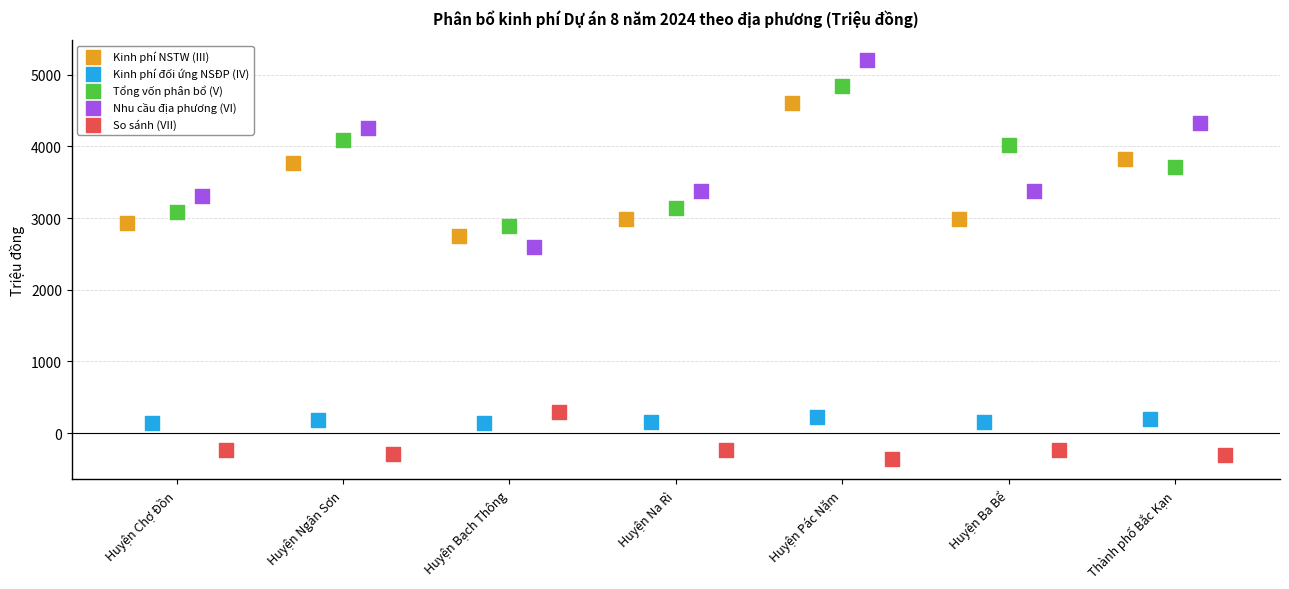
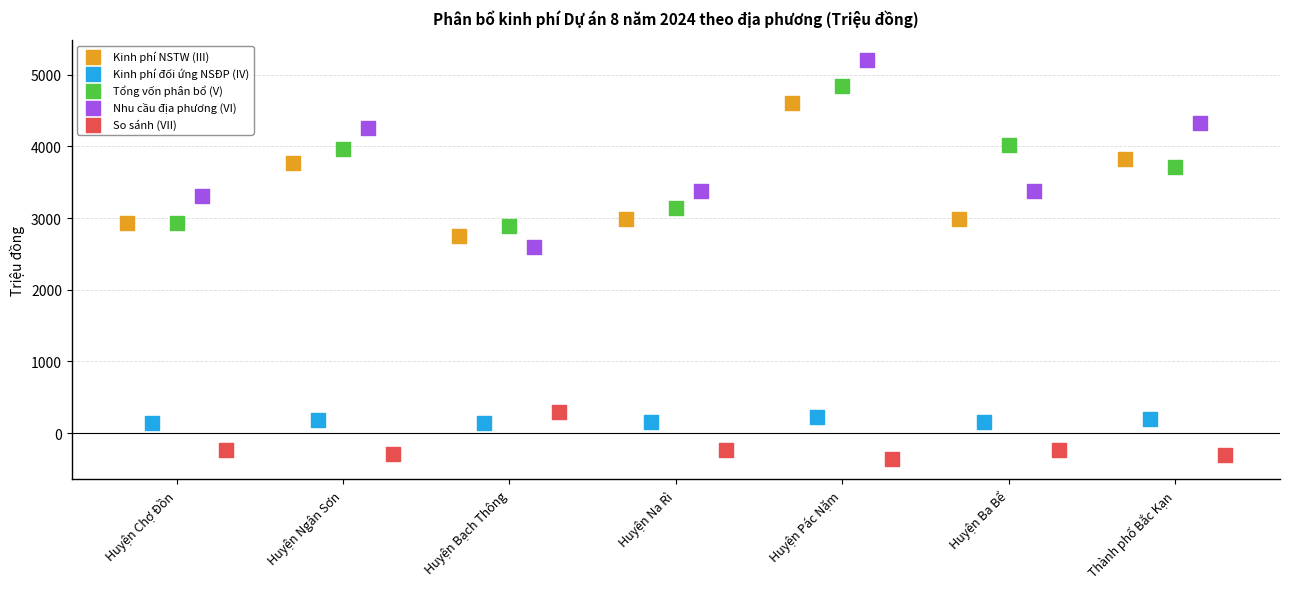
  {
    "Tổng vốn phân bổ (V)": {
-     "Huyện Chợ Đồn": 3100,
-     "Huyện Ngân Sơn": 4100
+     "Huyện Chợ Đồn": 2900,
+     "Huyện Ngân Sơn": 4000
    }
  }
